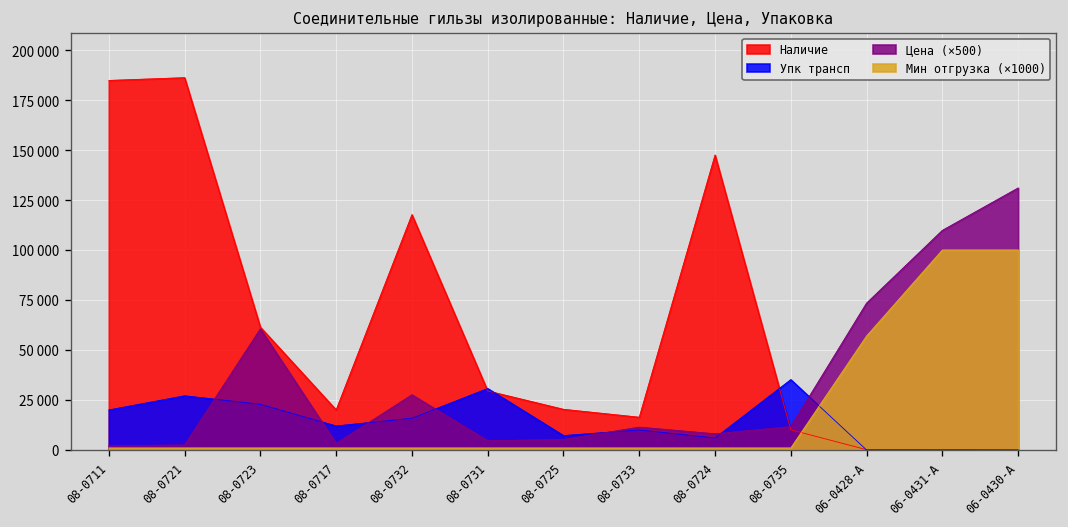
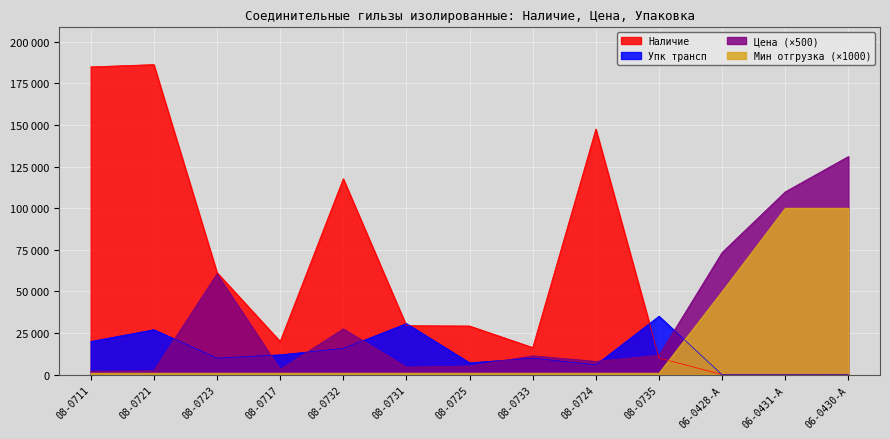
  {
    "Наличие": {
      "08-0711": 185000,
      "08-0721": 186000,
      "08-0717": 20000,
      "08-0732": 118000,
-     "08-0725": 20000,
+     "08-0725": 29000,
      "08-0733": 16000,
      "08-0724": 147000,
      "08-0735": 10000
    },
    "Упк трансп": {
      "08-0711": 20000,
      "08-0721": 27000,
-     "08-0723": 23000,
+     "08-0723": 10000,
      "08-0717": 12000,
      "08-0732": 16000,
      "08-0725": 7000,
      "08-0724": 6000,
      "08-0735": 35000
    },
    "Цена (×500)": {
      "08-0717": 3000,
      "08-0732": 28000,
      "08-0731": 5000,
      "08-0725": 5000,
      "08-0724": 8000,
      "08-0735": 12000,
      "06-0428-A": 73000,
      "06-0431-A": 110000,
      "06-0430-A": 131000
    },
    "Мин отгрузка (×1000)": {
      "08-0723": 1000,
      "08-0717": 1000,
      "08-0732": 1000,
      "08-0731": 1000,
      "08-0725": 1000,
      "08-0733": 1000,
      "08-0724": 1000,
      "08-0735": 1000,
-     "06-0428-A": 57000,
+     "06-0428-A": 50000,
      "06-0431-A": 100000,
      "06-0430-A": 100000
    }
  }
